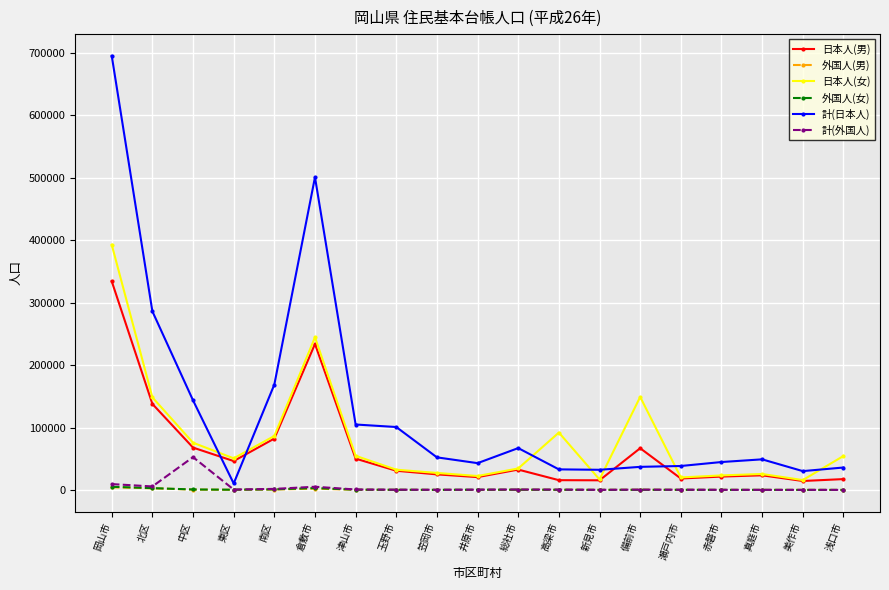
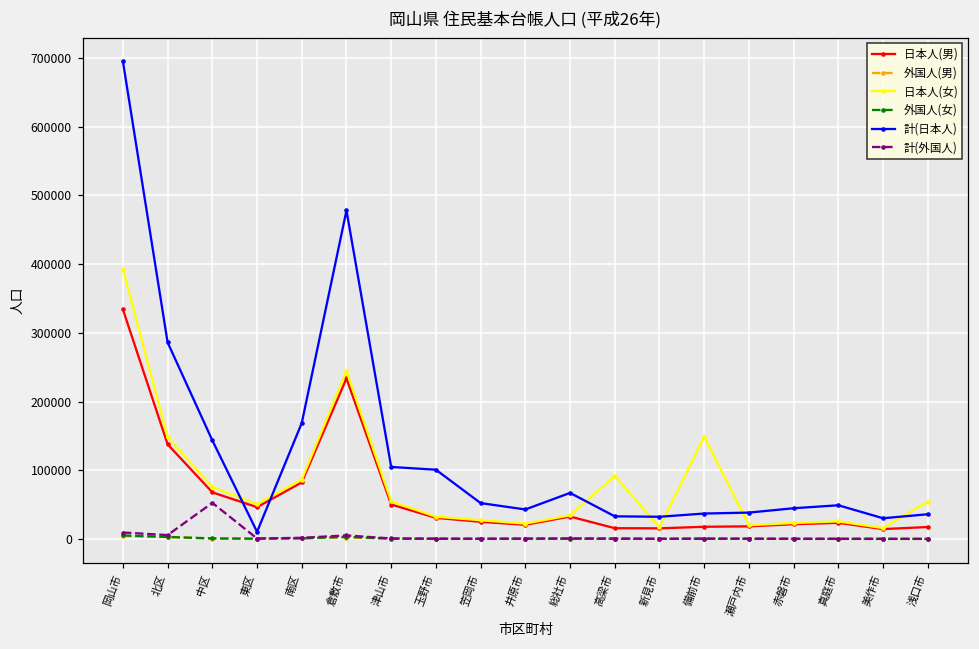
  {
    "日本人(男)": {
      "岡山市": 330000,
      "北区": 140000,
      "中区": 70000,
      "東区": 50000,
      "南区": 80000,
      "倉敷市": 230000,
      "津山市": 50000,
      "高梁市": 20000,
-     "備前市": 70000,
+     "備前市": 20000,
      "浅口市": 20000
    },
    "日本人(女)": {
      "岡山市": 390000,
      "北区": 150000,
      "中区": 80000,
      "東区": 50000,
      "南区": 90000,
      "倉敷市": 240000,
      "津山市": 50000,
      "高梁市": 90000,
      "備前市": 150000,
      "浅口市": 50000
    },
    "計(日本人)": {
      "岡山市": 700000,
      "北区": 290000,
      "中区": 140000,
      "東区": 10000,
      "南区": 170000,
-     "倉敷市": 500000,
+     "倉敷市": 480000,
      "津山市": 100000,
      "玉野市": 100000,
      "笠岡市": 50000,
      "井原市": 40000,
      "総社市": 70000,
      "高梁市": 30000,
      "新見市": 30000,
      "備前市": 40000,
      "瀬戸内市": 40000,
      "赤磐市": 40000,
      "真庭市": 50000,
      "美作市": 30000,
      "浅口市": 40000
    },
    "計(外国人)": {
      "岡山市": 10000,
      "中区": 50000
    }
  }
